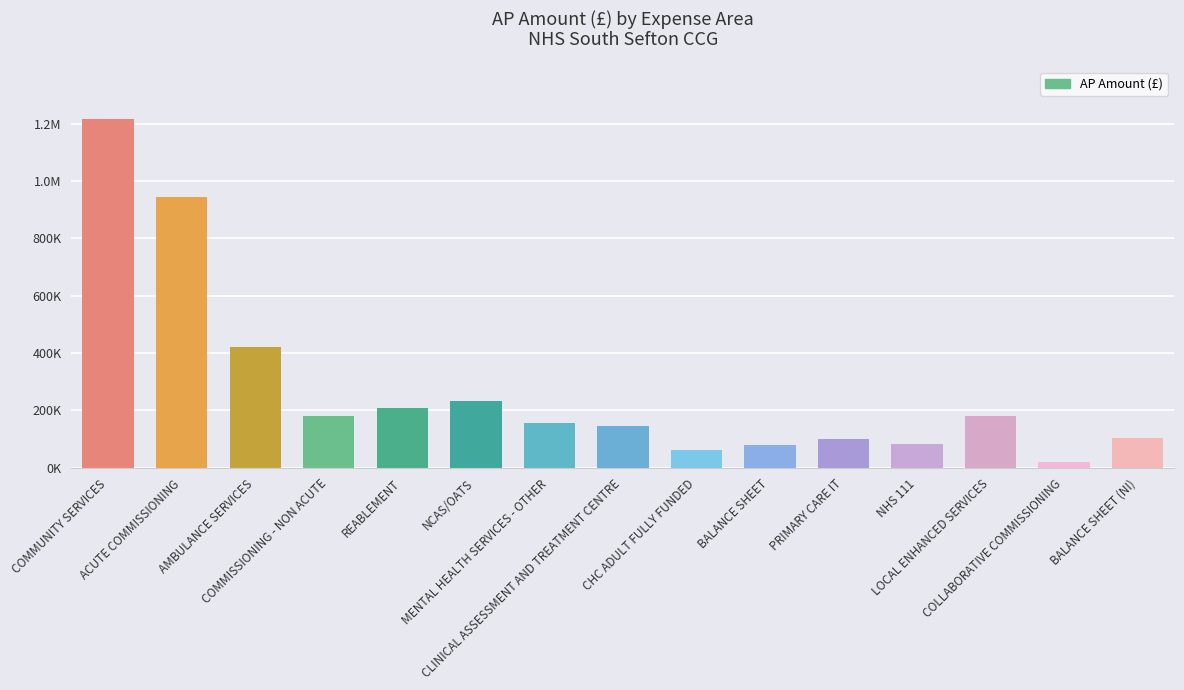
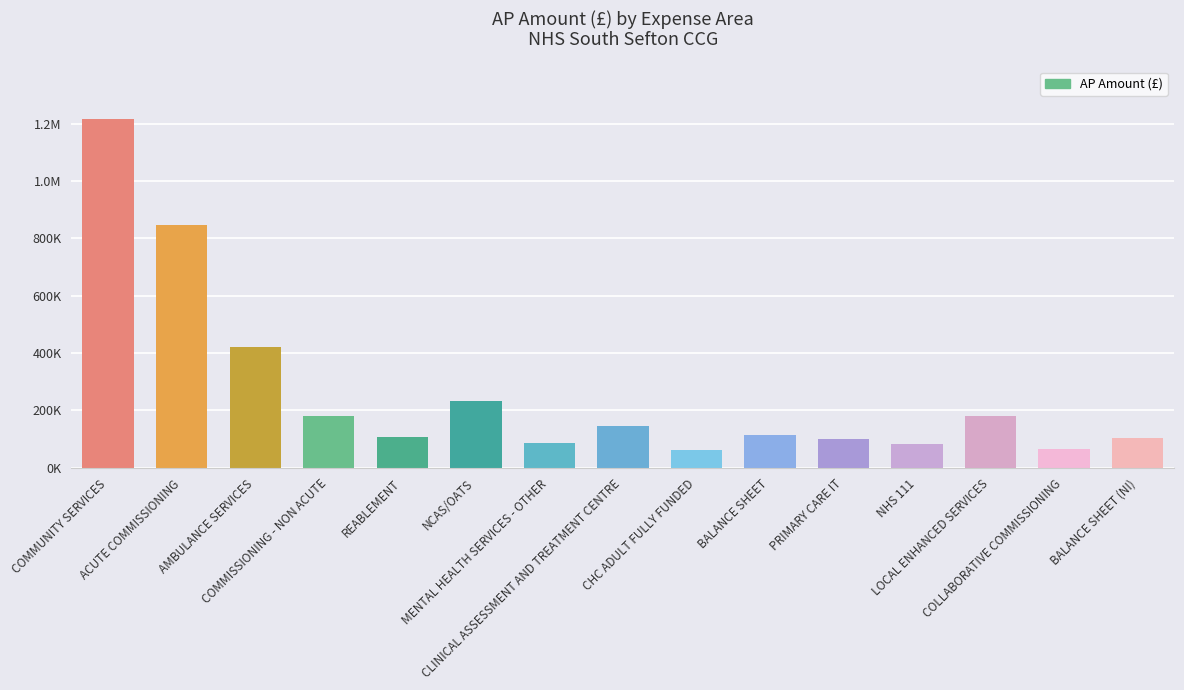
  {
    "COMMUNITY SERVICES": 1220000,
-   "ACUTE COMMISSIONING": 940000,
+   "ACUTE COMMISSIONING": 850000,
    "AMBULANCE SERVICES": 420000,
    "COMMISSIONING - NON ACUTE": 180000,
-   "REABLEMENT": 210000,
+   "REABLEMENT": 110000,
    "NCAS/OATS": 230000,
-   "MENTAL HEALTH SERVICES - OTHER": 160000,
+   "MENTAL HEALTH SERVICES - OTHER": 90000,
    "CLINICAL ASSESSMENT AND TREATMENT CENTRE": 150000,
    "CHC ADULT FULLY FUNDED": 60000,
-   "BALANCE SHEET": 80000,
+   "BALANCE SHEET": 110000,
    "PRIMARY CARE IT": 100000,
    "NHS 111": 80000,
    "LOCAL ENHANCED SERVICES": 180000,
-   "COLLABORATIVE COMMISSIONING": 20000,
+   "COLLABORATIVE COMMISSIONING": 70000,
    "BALANCE SHEET (NI)": 100000
  }
